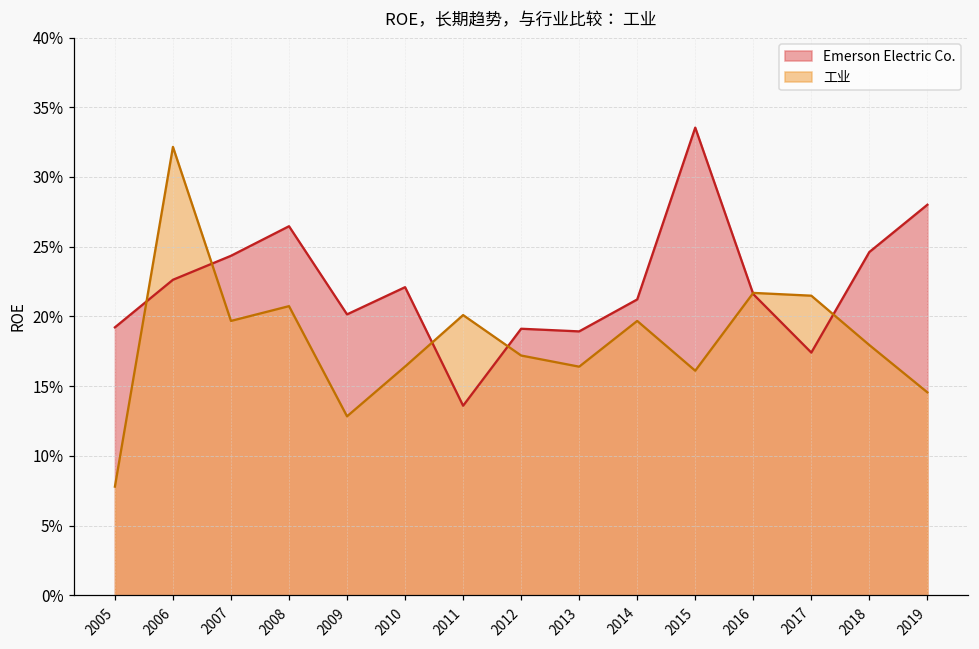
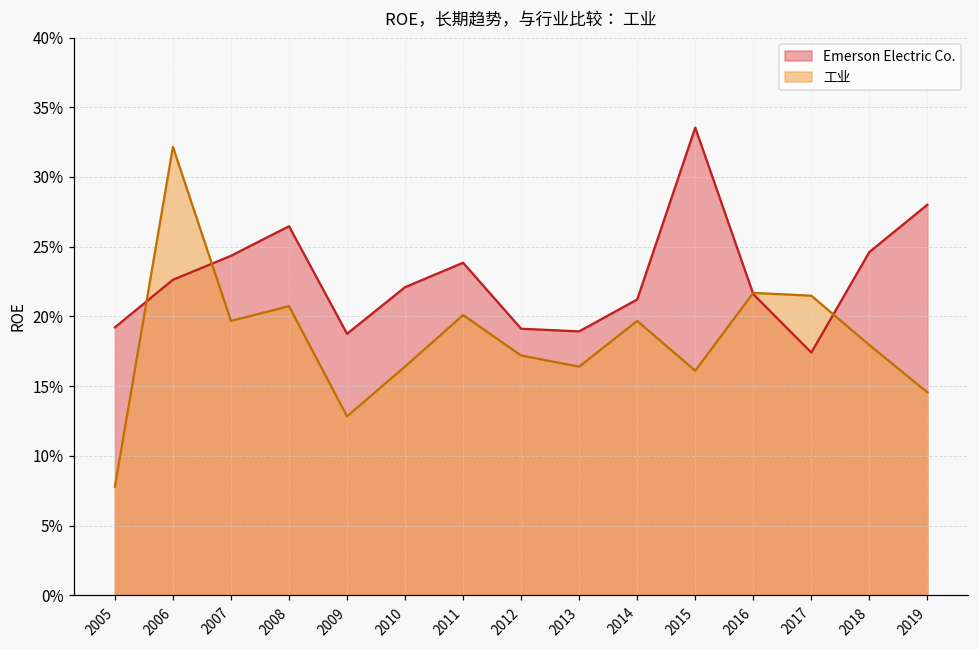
  {
    "Emerson Electric Co.": {
      "2005": "19.2%",
      "2006": "22.6%",
      "2007": "24.3%",
      "2008": "26.5%",
-     "2009": "20.2%",
+     "2009": "18.8%",
      "2010": "22.1%",
-     "2011": "13.6%",
+     "2011": "23.8%",
      "2012": "19.1%",
      "2013": "18.9%",
      "2014": "21.2%",
      "2015": "33.5%",
      "2017": "17.4%",
      "2018": "24.6%",
      "2019": "28.0%"
    },
    "工业": {
      "2005": "7.8%",
      "2006": "32.2%",
      "2007": "19.7%",
      "2008": "20.7%",
      "2009": "12.8%",
      "2010": "16.4%",
      "2011": "20.1%",
      "2012": "17.2%",
      "2013": "16.4%",
      "2014": "19.7%",
      "2015": "16.1%",
      "2017": "21.5%",
      "2018": "18.0%",
      "2019": "14.6%"
    }
  }
